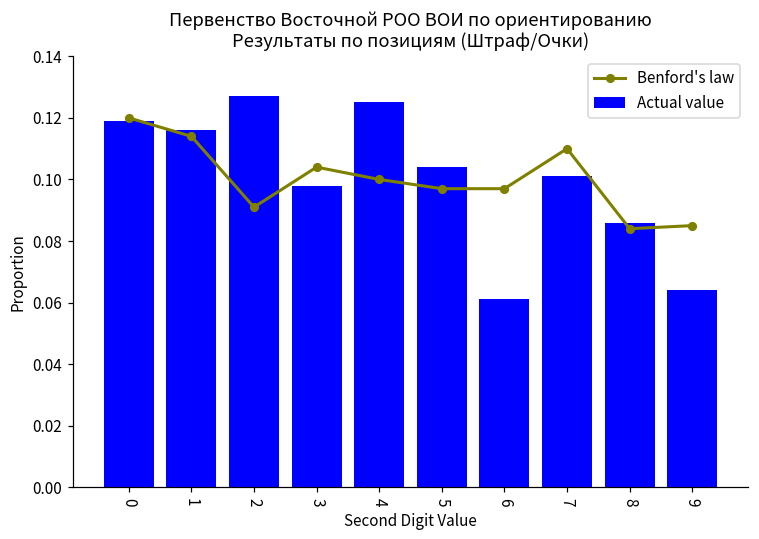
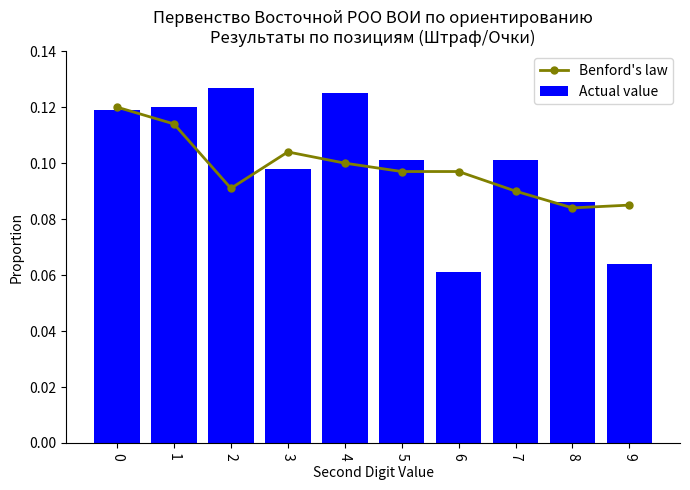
  {
    "Benford's law": {
      "0": 0.12,
      "1": 0.114,
      "2": 0.091,
      "3": 0.104,
      "4": 0.10,
      "5": 0.097,
      "6": 0.097,
-     "7": 0.11,
+     "7": 0.09,
      "8": 0.084,
      "9": 0.085
    },
    "Actual value": {
      "0": 0.119,
-     "1": 0.116,
+     "1": 0.120,
      "2": 0.127,
      "3": 0.098,
      "4": 0.125,
-     "5": 0.104,
+     "5": 0.101,
      "6": 0.061,
      "7": 0.101,
      "8": 0.086,
      "9": 0.064
    }
  }
